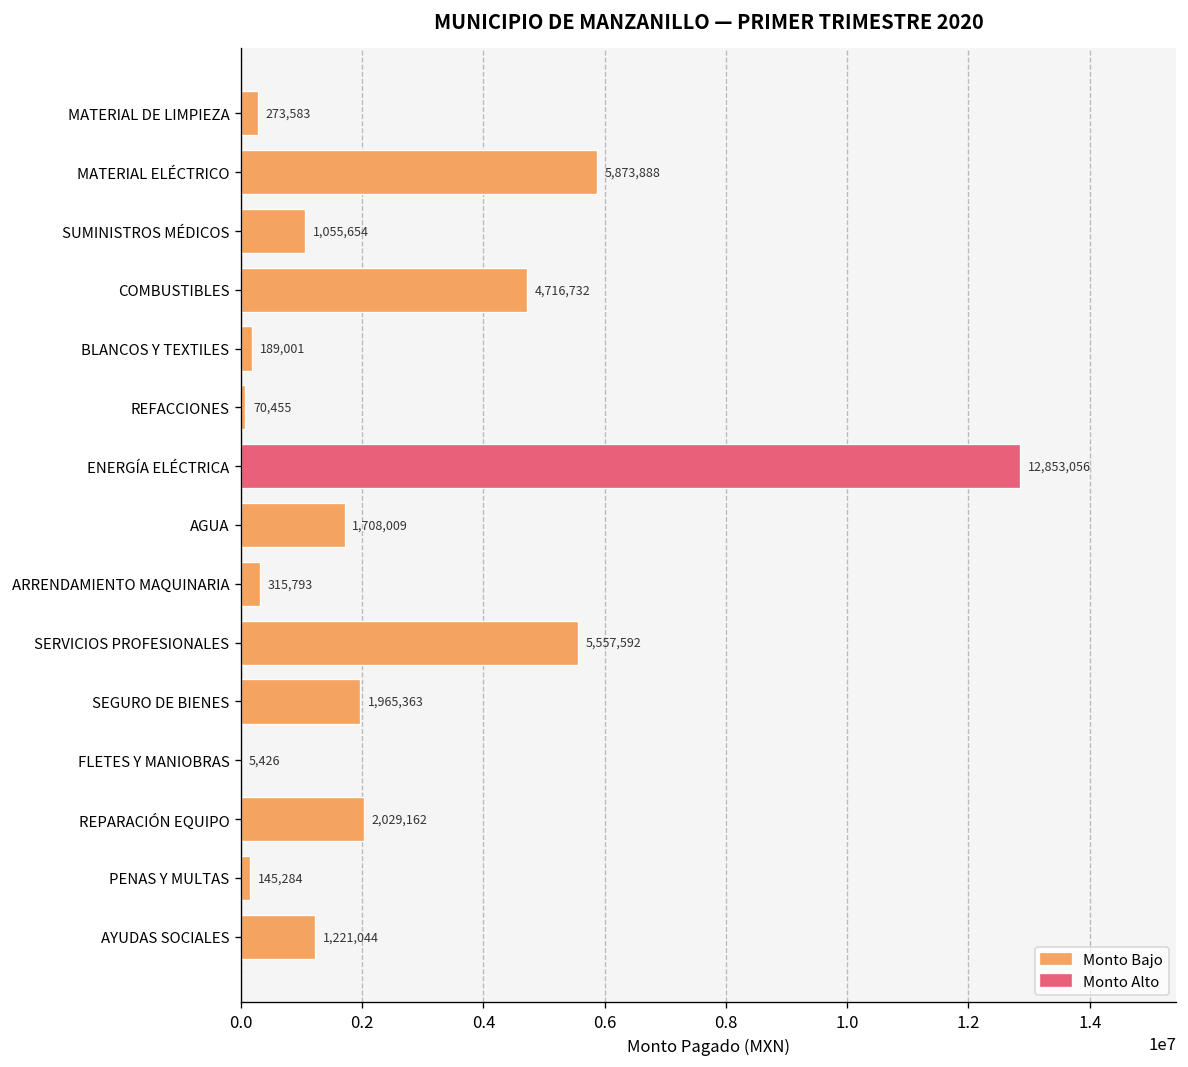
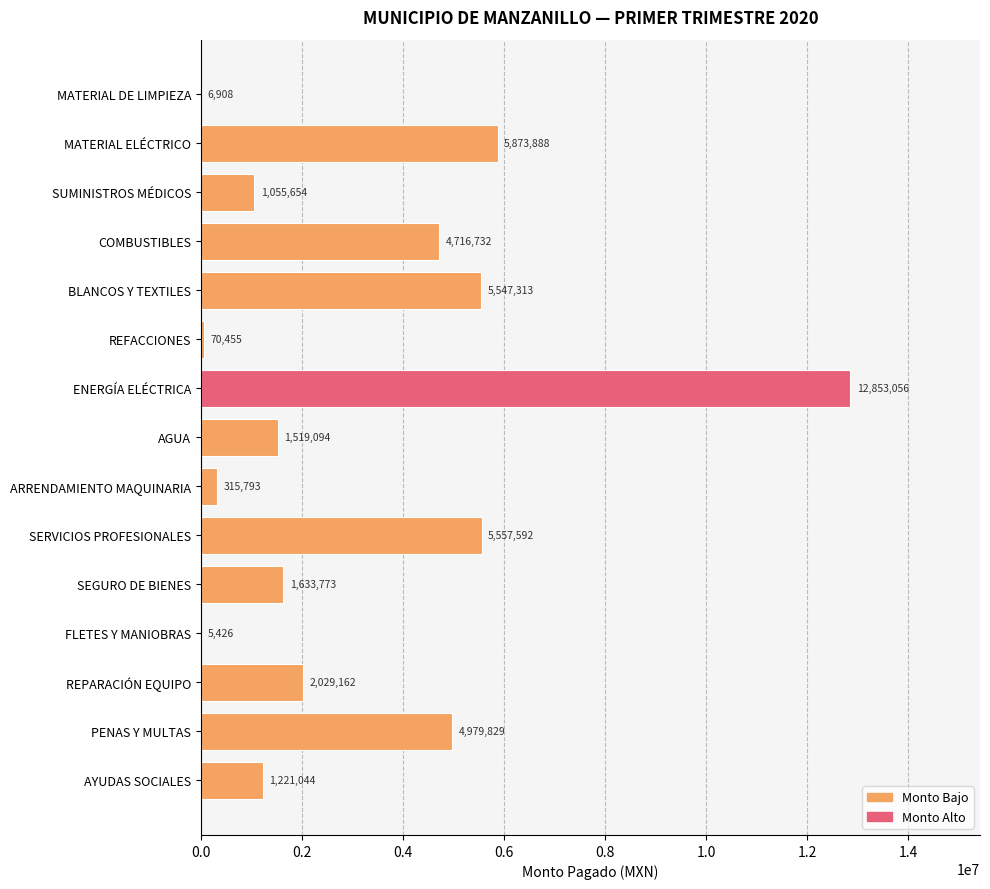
  {
-   "MATERIAL DE LIMPIEZA": "273,583",
+   "MATERIAL DE LIMPIEZA": "6,908",
    "MATERIAL ELÉCTRICO": "5,873,888",
    "SUMINISTROS MÉDICOS": "1,055,654",
    "COMBUSTIBLES": "4,716,732",
-   "BLANCOS Y TEXTILES": "189,001",
+   "BLANCOS Y TEXTILES": "5,547,313",
    "REFACCIONES": "70,455",
    "ENERGÍA ELÉCTRICA": "12,853,056",
-   "AGUA": "1,708,009",
+   "AGUA": "1,519,094",
    "ARRENDAMIENTO MAQUINARIA": "315,793",
    "SERVICIOS PROFESIONALES": "5,557,592",
-   "SEGURO DE BIENES": "1,965,363",
+   "SEGURO DE BIENES": "1,633,773",
    "FLETES Y MANIOBRAS": "5,426",
    "REPARACIÓN EQUIPO": "2,029,162",
-   "PENAS Y MULTAS": "145,284",
+   "PENAS Y MULTAS": "4,979,829",
    "AYUDAS SOCIALES": "1,221,044"
  }
